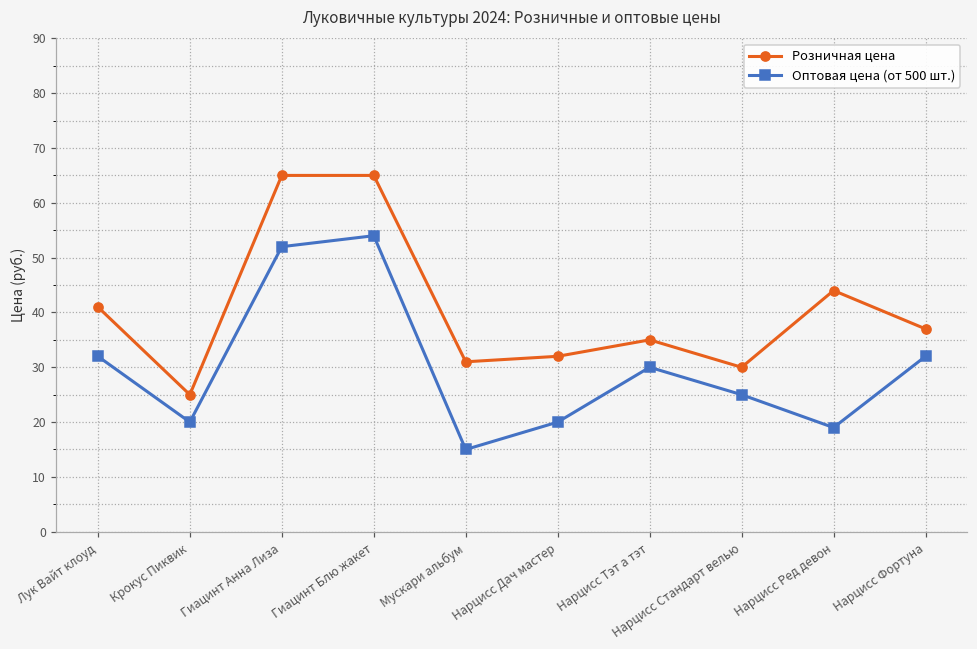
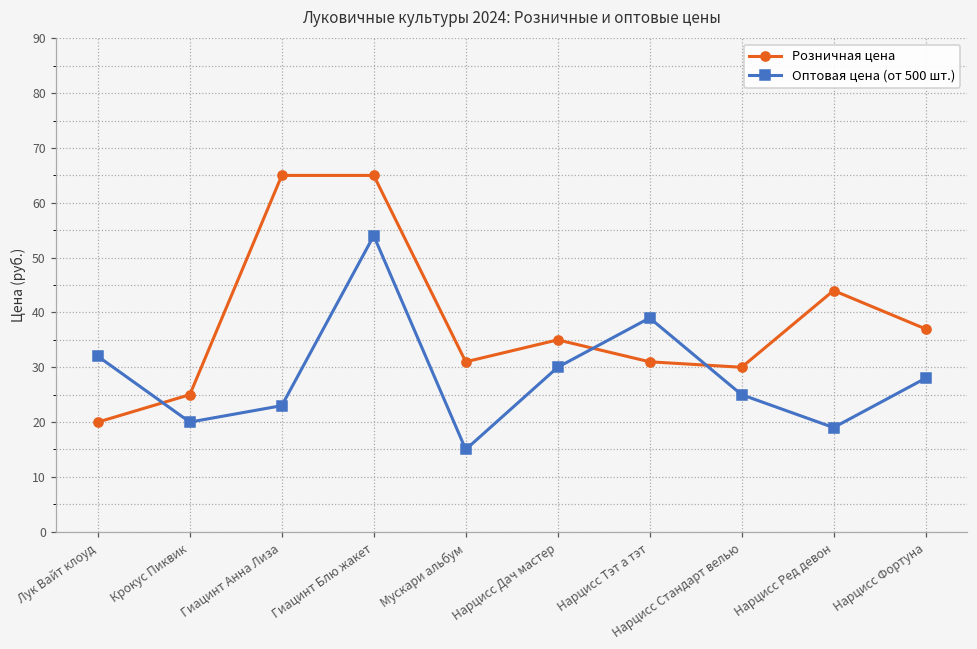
  {
    "Розничная цена": {
-     "Лук Вайт клоуд": 41,
+     "Лук Вайт клоуд": 20,
      "Крокус Пиквик": 25,
      "Гиацинт Анна Лиза": 65,
      "Гиацинт Блю жакет": 65,
      "Мускари альбум": 31,
-     "Нарцисс Дач мастер": 32,
-     "Нарцисс Тэт а тэт": 35,
+     "Нарцисс Дач мастер": 35,
+     "Нарцисс Тэт а тэт": 31,
      "Нарцисс Стандарт велью": 30,
      "Нарцисс Ред девон": 44,
      "Нарцисс Фортуна": 37
    },
    "Оптовая цена (от 500 шт.)": {
      "Лук Вайт клоуд": 32,
      "Крокус Пиквик": 20,
-     "Гиацинт Анна Лиза": 52,
+     "Гиацинт Анна Лиза": 23,
      "Гиацинт Блю жакет": 54,
      "Мускари альбум": 15,
-     "Нарцисс Дач мастер": 20,
-     "Нарцисс Тэт а тэт": 30,
+     "Нарцисс Дач мастер": 30,
+     "Нарцисс Тэт а тэт": 39,
      "Нарцисс Стандарт велью": 25,
      "Нарцисс Ред девон": 19,
-     "Нарцисс Фортуна": 32
+     "Нарцисс Фортуна": 28
    }
  }
